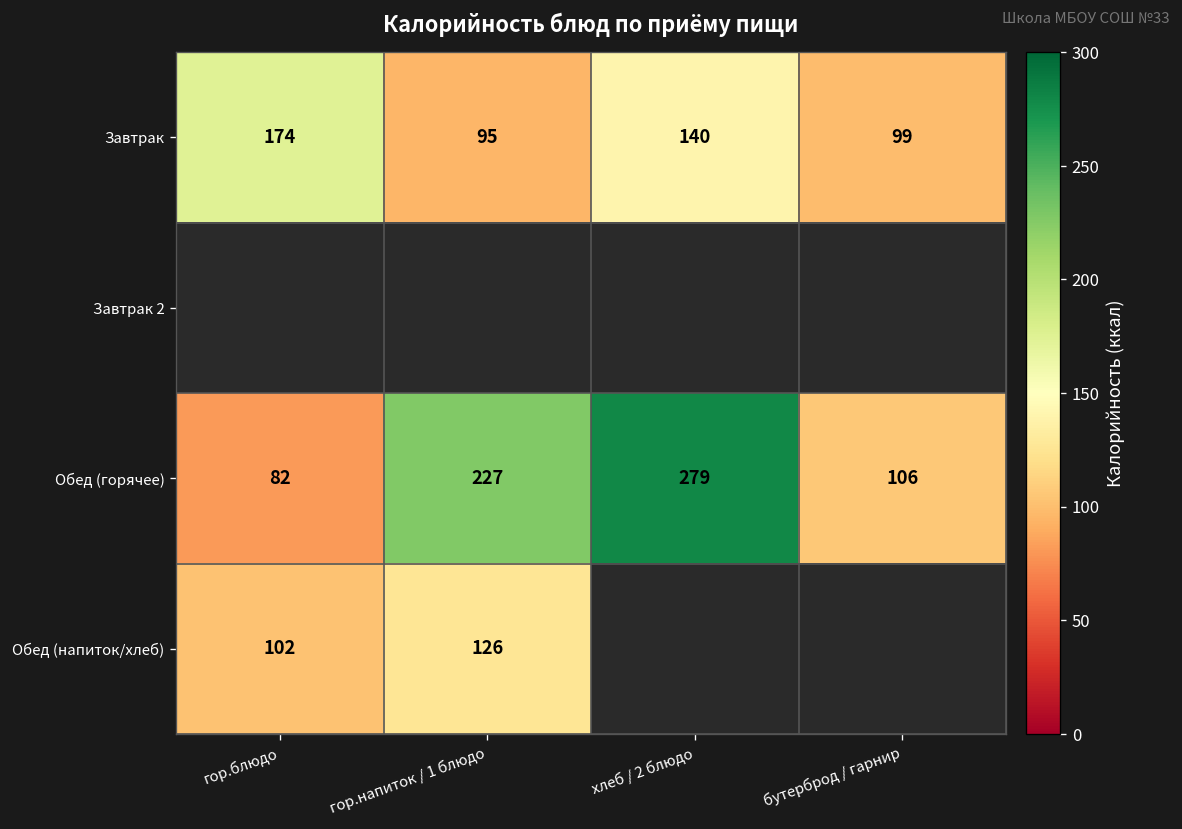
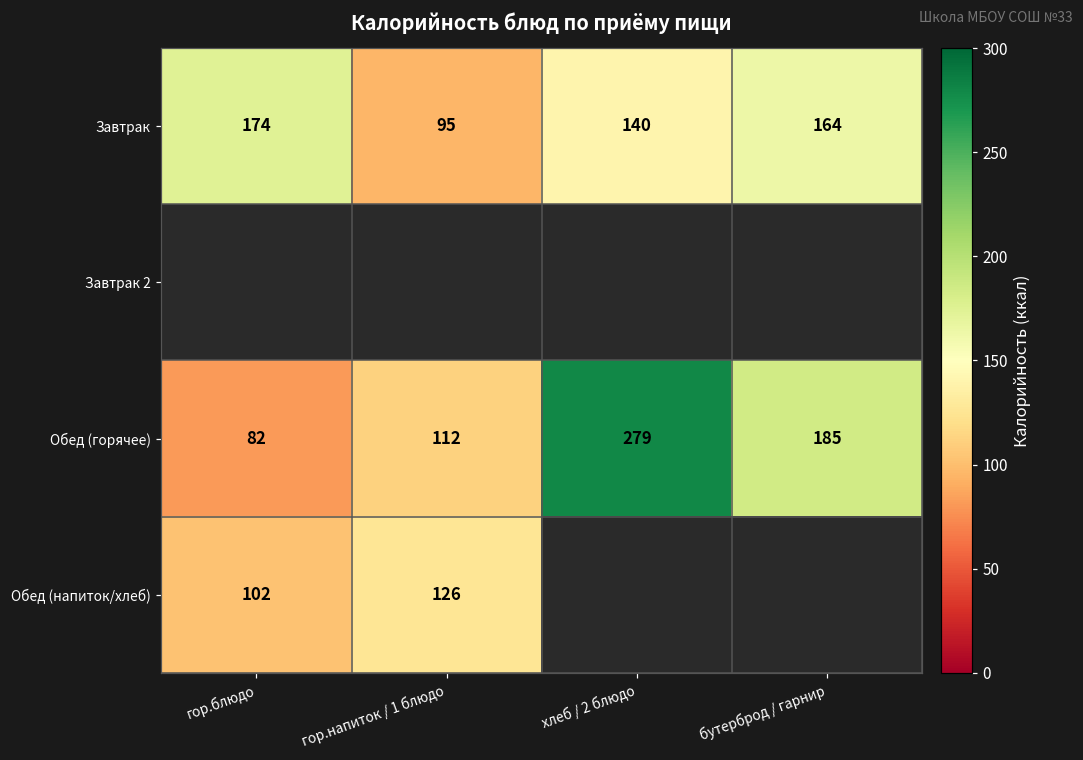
  {
    "Завтрак": {
      "гор.блюдо": 174,
      "гор.напиток / 1 блюдо": 95,
      "хлеб / 2 блюдо": 140,
-     "бутерброд / гарнир": 99
+     "бутерброд / гарнир": 164
    },
    "Обед (горячее)": {
      "гор.блюдо": 82,
-     "гор.напиток / 1 блюдо": 227,
+     "гор.напиток / 1 блюдо": 112,
      "хлеб / 2 блюдо": 279,
-     "бутерброд / гарнир": 106
+     "бутерброд / гарнир": 185
    },
    "Обед (напиток/хлеб)": {
      "гор.блюдо": 102,
      "гор.напиток / 1 блюдо": 126
    }
  }
